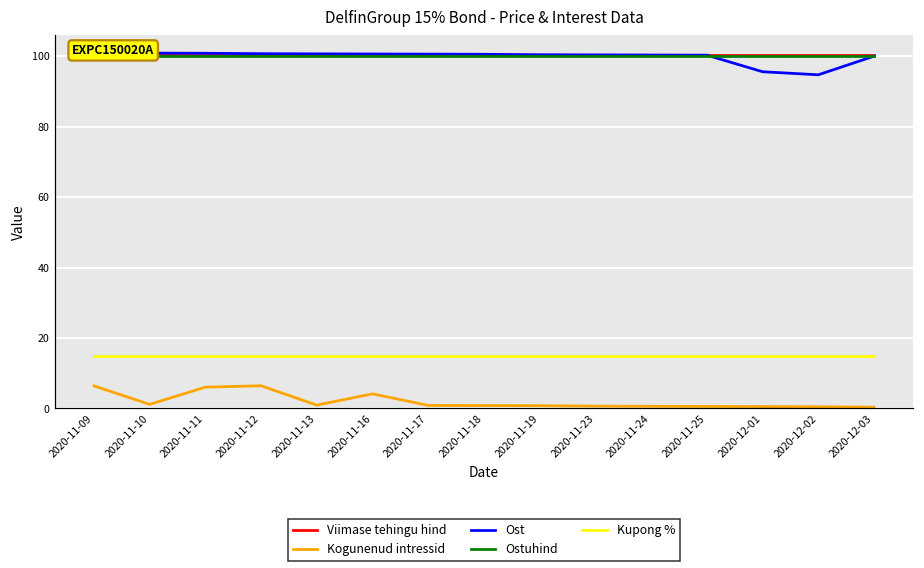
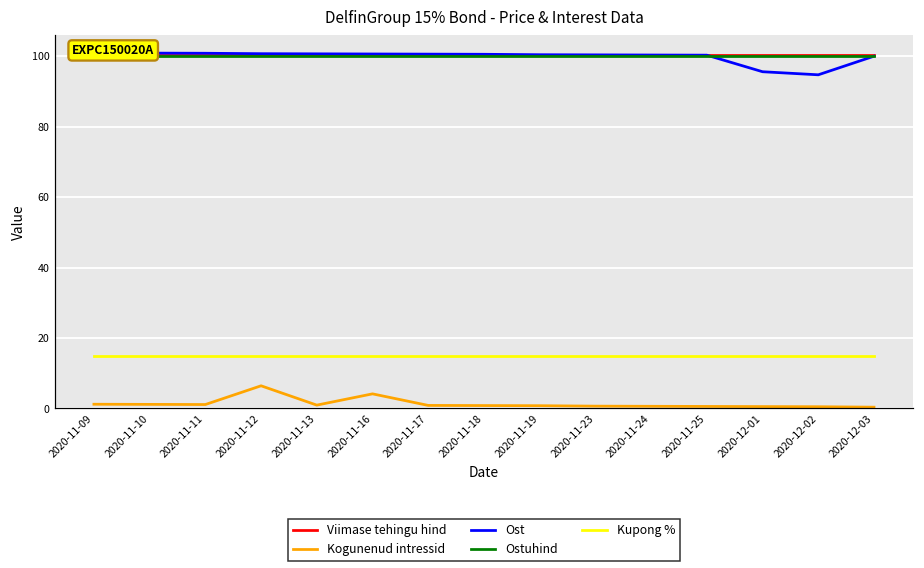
  {
    "Kogunenud intressid": {
-     "2020-11-09": 6,
+     "2020-11-09": 1,
      "2020-11-10": 1,
-     "2020-11-11": 6,
+     "2020-11-11": 1,
      "2020-11-12": 6,
      "2020-11-13": 1,
      "2020-11-16": 4,
      "2020-11-17": 1,
      "2020-11-18": 1,
      "2020-11-19": 1,
      "2020-11-23": 1,
      "2020-11-24": 1,
      "2020-11-25": 1,
      "2020-12-01": 1,
      "2020-12-02": 1,
      "2020-12-03": 0
    },
    "Ost": {
      "2020-12-01": 96,
      "2020-12-02": 95
    },
    "Kupong %": {
      "2020-11-09": 15,
      "2020-11-10": 15,
      "2020-11-11": 15,
      "2020-11-12": 15,
      "2020-11-13": 15,
      "2020-11-16": 15,
      "2020-11-17": 15,
      "2020-11-18": 15,
      "2020-11-19": 15,
      "2020-11-23": 15,
      "2020-11-24": 15,
      "2020-11-25": 15,
      "2020-12-01": 15,
      "2020-12-02": 15,
      "2020-12-03": 15
    }
  }
